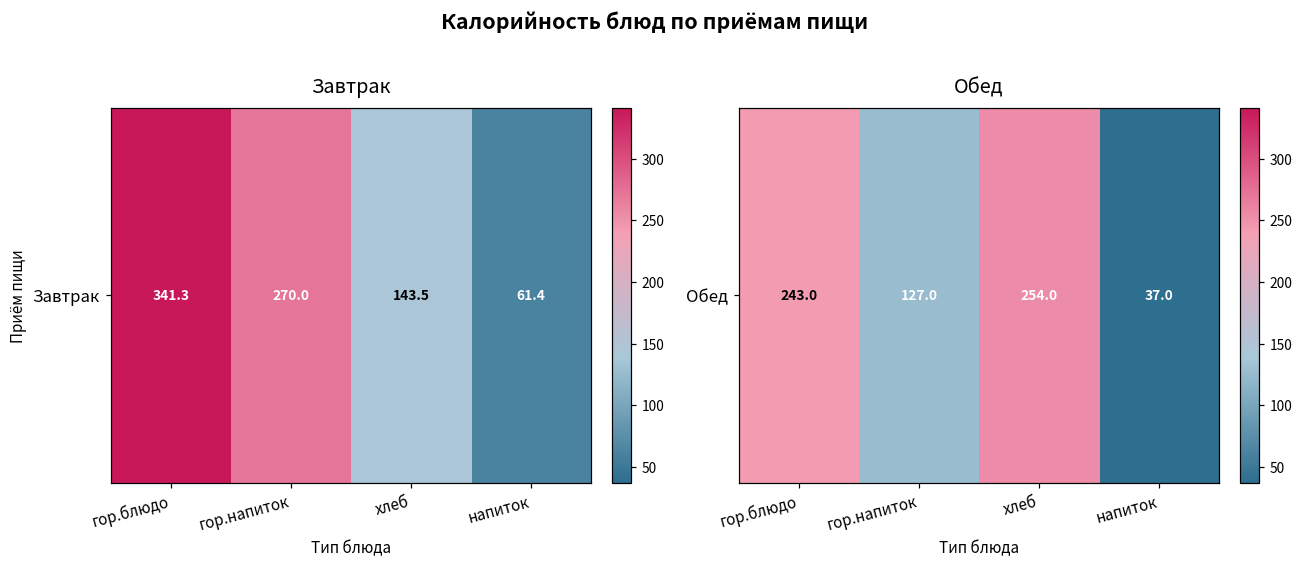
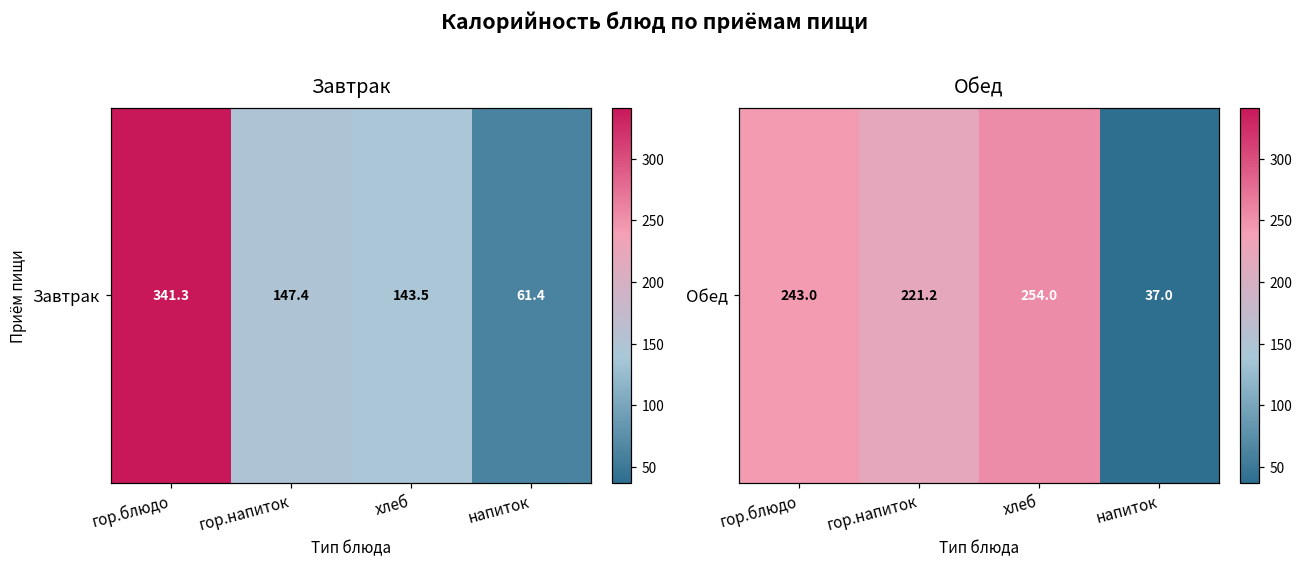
  {
    "Завтрак": {
      "Завтрак": {
        "гор.блюдо": 341.3,
-       "гор.напиток": 270.0,
+       "гор.напиток": 147.4,
        "хлеб": 143.5,
        "напиток": 61.4
      }
    },
    "Обед": {
      "Обед": {
        "гор.блюдо": 243.0,
-       "гор.напиток": 127.0,
+       "гор.напиток": 221.2,
        "хлеб": 254.0,
        "напиток": 37.0
      }
    }
  }
